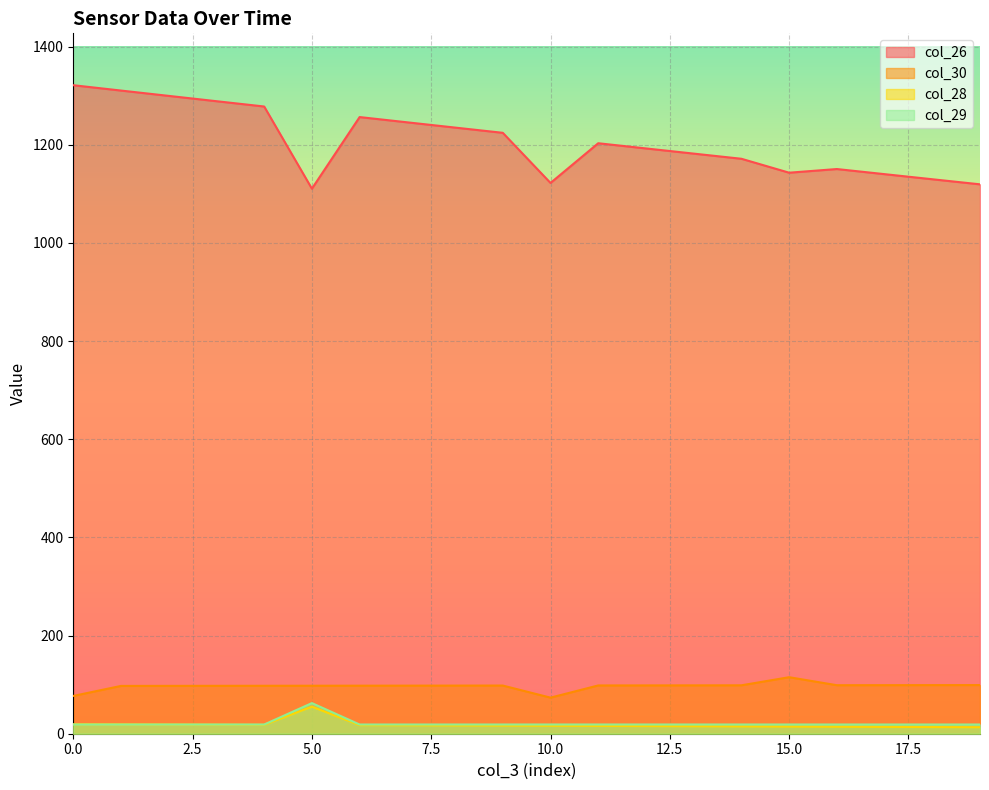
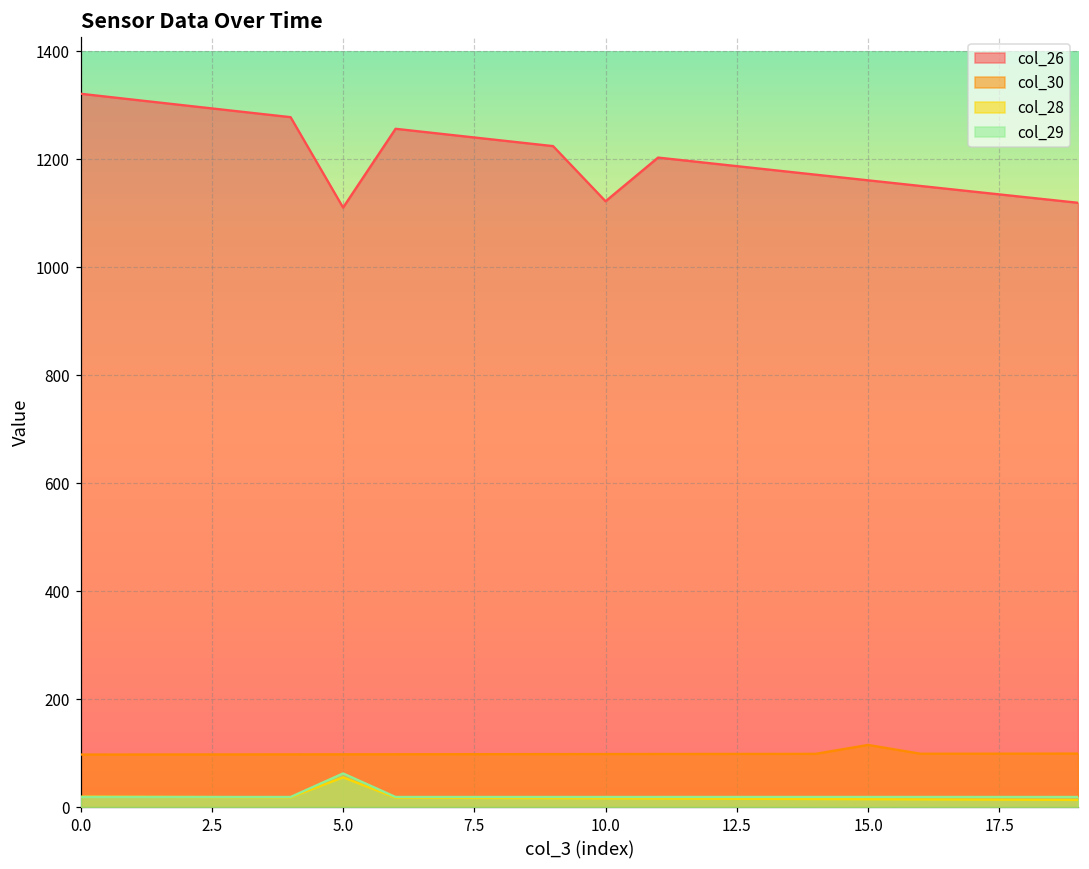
  {
    "col_26": {
      "0.0": 1320,
      "5.0": 1110,
      "10.0": 1120,
-     "15.0": 1140
+     "15.0": 1160
    },
    "col_30": {
-     "0.0": 80,
+     "0.0": 100,
      "5.0": 100,
-     "10.0": 70,
+     "10.0": 100,
      "15.0": 120
    },
    "col_28": {
      "5.0": 60
    },
    "col_29": {
      "5.0": 60
    }
  }
